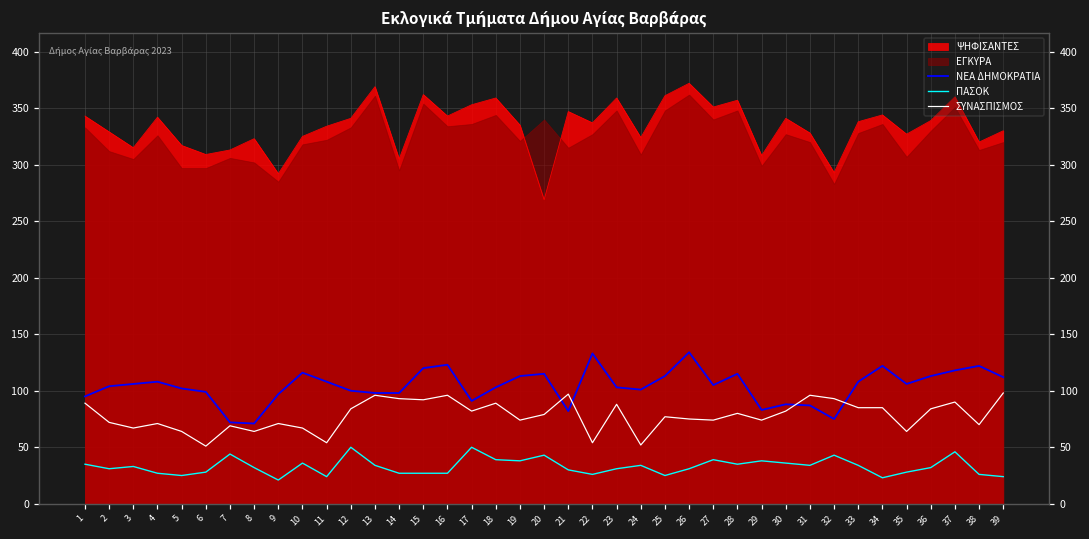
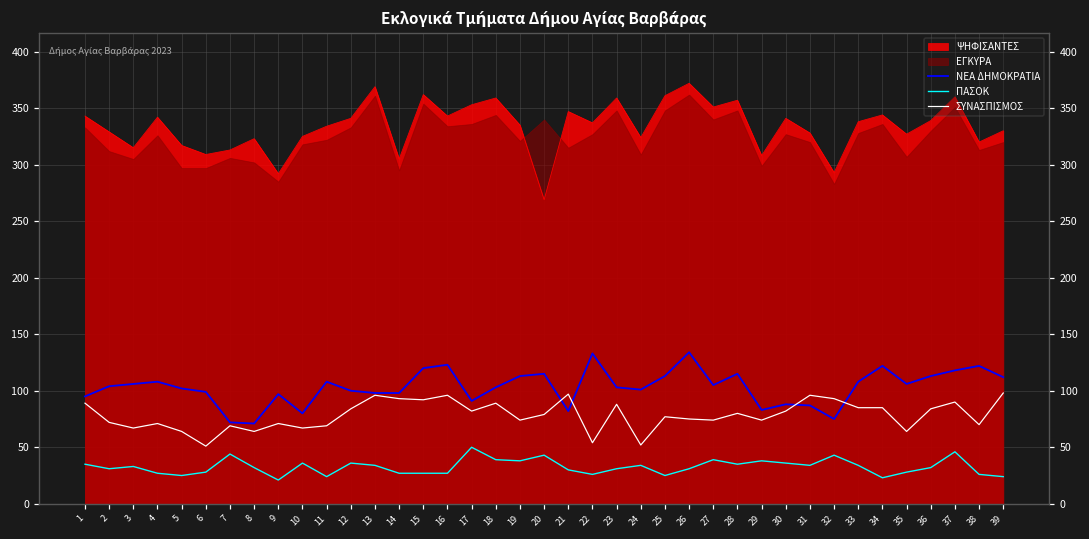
  {
    "ΨΗΦΙΣΑΝΤΕΣ": {
      "1": 343,
      "2": 329,
      "3": 315,
      "4": 342,
      "5": 317,
      "6": 309,
      "7": 313,
      "8": 323,
      "9": 292,
      "10": 325,
      "11": 334,
      "12": 341,
      "13": 369,
      "14": 305,
      "15": 362,
      "16": 343,
      "17": 353,
      "18": 359,
      "19": 335,
      "20": 269,
      "21": 347,
      "22": 337,
      "23": 359,
      "24": 324,
      "25": 361,
      "26": 372,
      "27": 351,
      "28": 357,
      "29": 308,
      "30": 341,
      "31": 328,
      "32": 293,
      "33": 338,
      "34": 344,
      "35": 327,
      "36": 339,
      "38": 320,
      "39": 330
    },
    "ΝΕΑ ΔΗΜΟΚΡΑΤΙΑ": {
      "1": 95,
      "2": 104,
      "3": 106,
      "4": 108,
      "5": 102,
      "6": 99,
      "7": 72,
      "8": 71,
      "9": 97,
-     "10": 116,
+     "10": 80,
      "11": 108,
      "12": 100,
      "14": 98,
      "15": 120,
      "16": 123,
      "17": 91,
      "18": 103,
      "19": 113,
      "20": 115,
      "21": 82,
      "22": 133,
      "23": 103,
      "24": 101,
      "25": 113,
      "26": 134,
      "27": 105,
      "28": 115,
      "29": 83,
      "30": 88,
      "31": 87,
      "32": 75,
      "33": 108,
      "34": 122,
      "35": 106,
      "36": 113,
      "37": 118,
      "38": 122,
      "39": 112
    },
    "ΕΓΚΥΡΑ": {
      "1": 333,
      "2": 312,
      "3": 305,
      "4": 326,
      "5": 297,
      "6": 297,
      "7": 306,
      "8": 302,
      "9": 285,
      "10": 318,
      "11": 322,
      "12": 333,
      "13": 361,
      "14": 295,
      "15": 354,
      "16": 334,
      "17": 336,
      "18": 344,
      "19": 321,
      "20": 340,
      "21": 315,
      "22": 327,
      "23": 348,
      "24": 309,
      "25": 348,
      "26": 362,
      "27": 340,
      "28": 348,
      "29": 299,
      "30": 327,
      "31": 320,
      "32": 283,
      "33": 328,
      "34": 336,
      "35": 307,
      "36": 330,
      "38": 313,
      "39": 320
    },
    "ΠΑΣΟΚ": {
      "1": 35,
      "2": 31,
      "3": 33,
      "4": 27,
      "5": 25,
      "6": 28,
      "7": 44,
      "8": 32,
      "9": 21,
      "10": 36,
      "11": 24,
-     "12": 50,
+     "12": 36,
      "13": 34,
      "14": 27,
      "15": 27,
      "16": 27,
      "17": 50,
      "18": 39,
      "19": 38,
      "20": 43,
      "21": 30,
      "22": 26,
      "23": 31,
      "24": 34,
      "25": 25,
      "26": 31,
      "27": 39,
      "28": 35,
      "29": 38,
      "30": 36,
      "31": 34,
      "32": 43,
      "33": 34,
      "34": 23,
      "35": 28,
      "36": 32,
      "37": 46,
      "38": 26,
      "39": 24
    },
    "ΣΥΝΑΣΠΙΣΜΟΣ": {
      "1": 89,
      "2": 72,
      "3": 67,
      "4": 71,
      "5": 64,
      "6": 51,
      "7": 69,
      "8": 64,
      "9": 71,
      "10": 67,
-     "11": 54,
+     "11": 69,
      "12": 84,
      "14": 93,
      "15": 92,
      "16": 96,
      "17": 82,
      "18": 89,
      "19": 74,
      "20": 79,
      "21": 97,
      "22": 54,
      "23": 88,
      "24": 52,
      "25": 77,
      "26": 75,
      "27": 74,
      "28": 80,
      "29": 74,
      "30": 82,
      "31": 96,
      "32": 93,
      "33": 85,
      "34": 85,
      "35": 64,
      "36": 84,
      "37": 90,
      "38": 70,
      "39": 98
    }
  }
